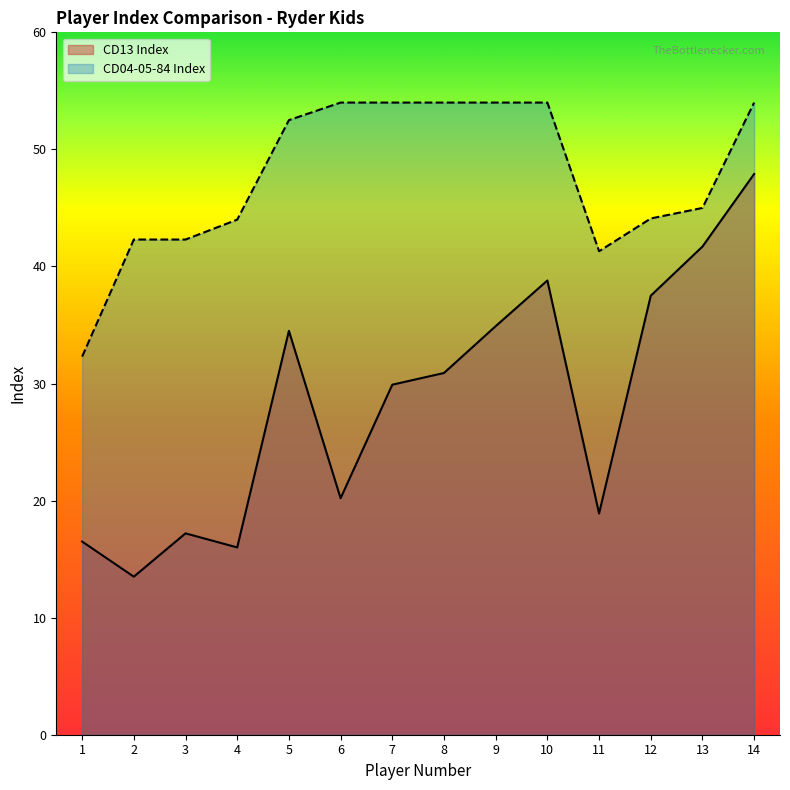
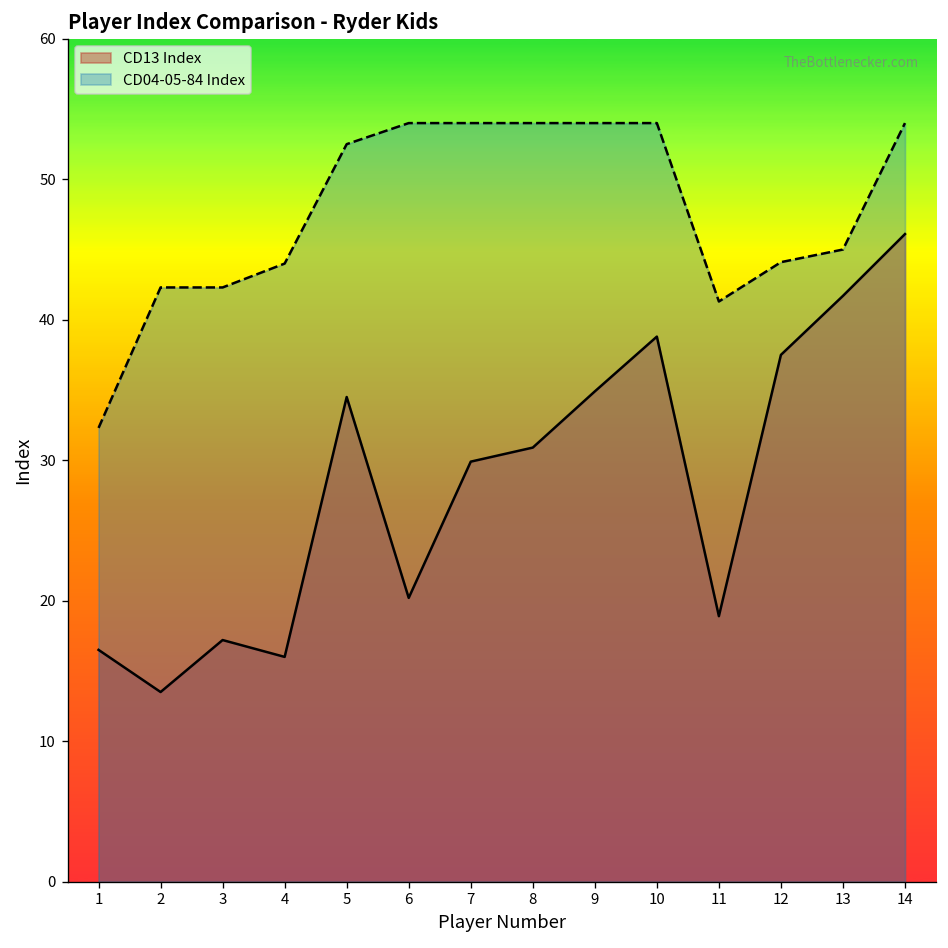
  {
    "CD13 Index": {
      "1": 16.5,
      "2": 13.5,
      "3": 17.2,
      "4": 16.0,
      "5": 34.5,
      "6": 20.2,
      "7": 29.9,
      "8": 30.9,
      "9": 34.9,
      "10": 38.8,
      "11": 18.9,
      "12": 37.5,
      "13": 41.7,
-     "14": 47.9
+     "14": 46.1
    },
    "CD04-05-84 Index": {
      "1": 32.3,
      "2": 42.3,
      "3": 42.3,
      "4": 44.0,
      "5": 52.5,
      "6": 54.0,
      "7": 54.0,
      "8": 54.0,
      "9": 54.0,
      "10": 54.0,
      "11": 41.3,
      "12": 44.1,
      "13": 45.0,
      "14": 54.0
    }
  }
